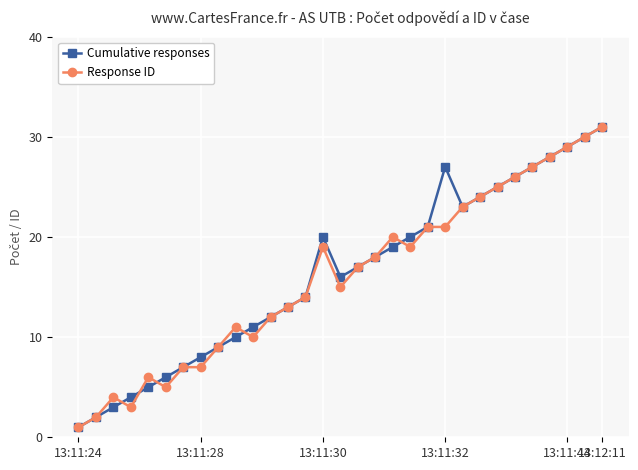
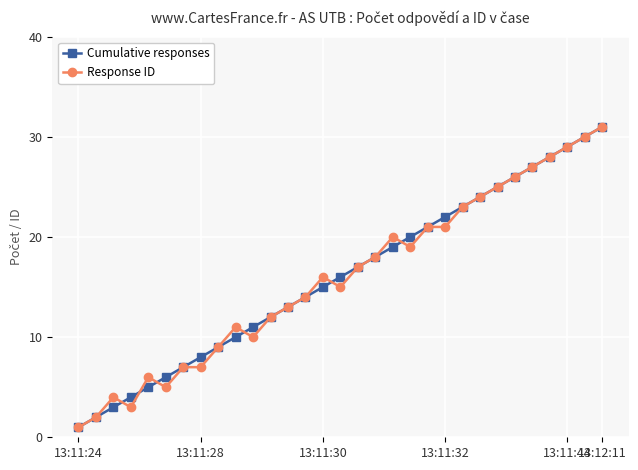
  {
    "Cumulative responses": {
      "13:11:28": 8,
-     "13:11:30": 20,
-     "13:11:32": 27
+     "13:11:30": 15,
+     "13:11:32": 22
    },
    "Response ID": {
      "13:11:28": 7,
-     "13:11:30": 19,
+     "13:11:30": 16,
      "13:11:32": 21
    }
  }
